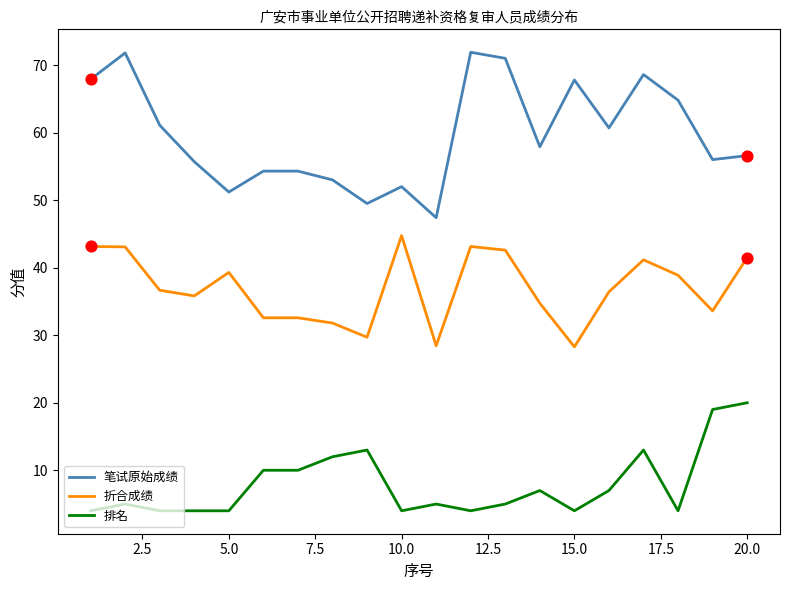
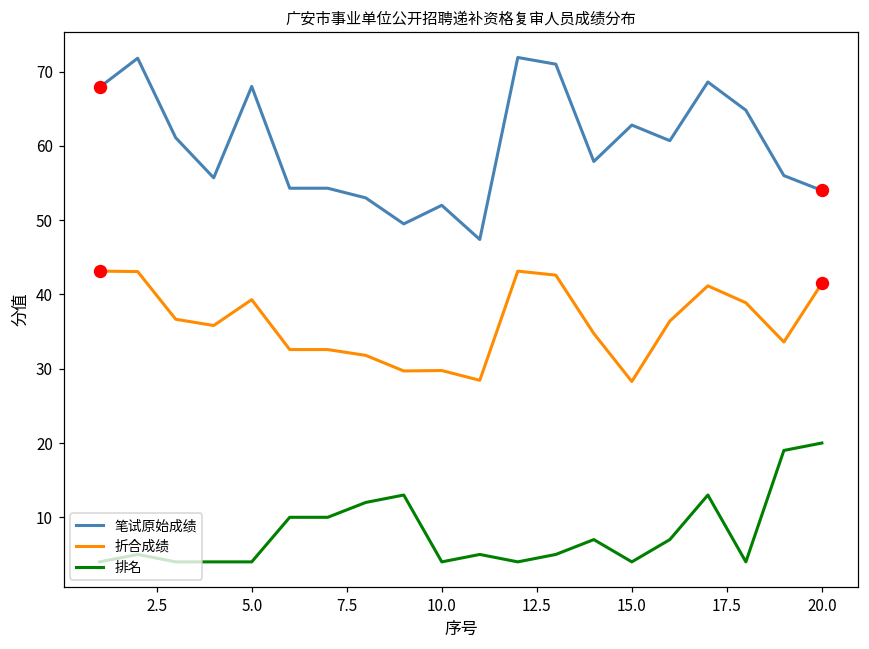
  {
    "笔试原始成绩": {
-     "5.0": 51,
+     "5.0": 68,
      "10.0": 52,
-     "15.0": 68,
-     "20.0": 57
+     "15.0": 63,
+     "20.0": 54
    },
    "折合成绩": {
      "5.0": 39,
-     "10.0": 45,
+     "10.0": 30,
      "15.0": 28
    },
    "排名": {
      "5.0": 4,
      "10.0": 4,
      "15.0": 4,
      "20.0": 20
    }
  }
